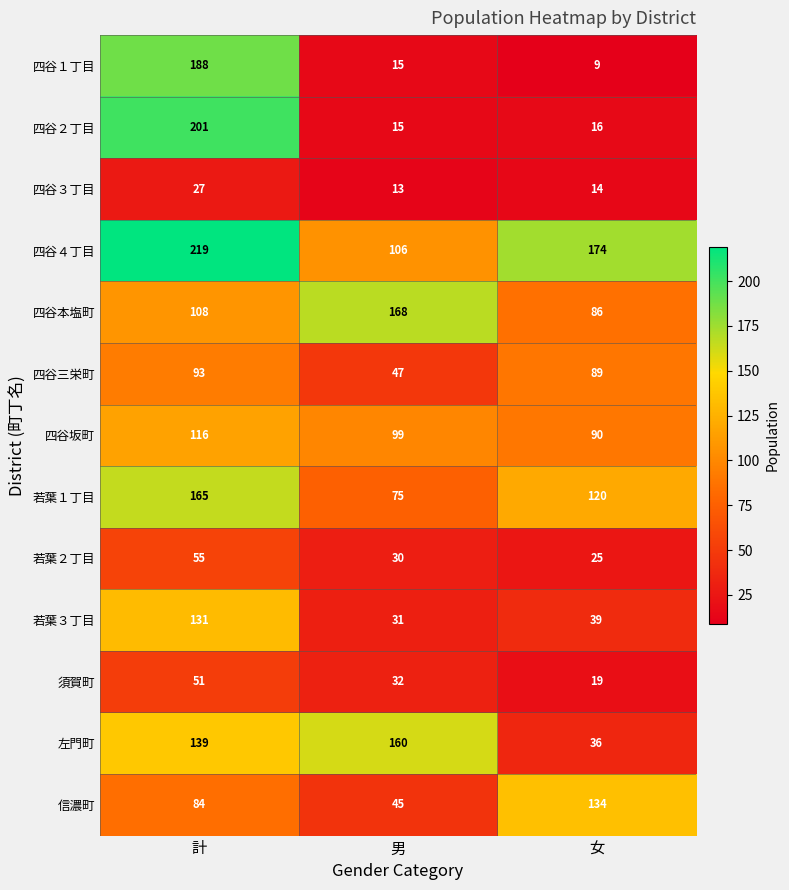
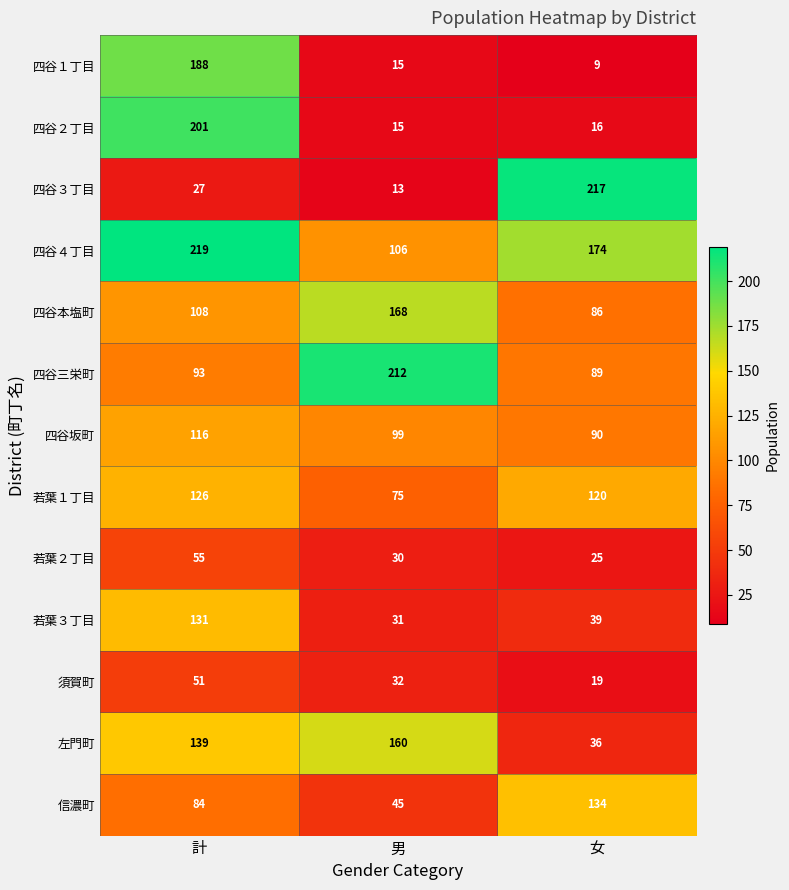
  {
    "四谷１丁目": {
      "計": 188,
      "男": 15,
      "女": 9
    },
    "四谷２丁目": {
      "計": 201,
      "男": 15,
      "女": 16
    },
    "四谷３丁目": {
      "計": 27,
      "男": 13,
-     "女": 14
+     "女": 217
    },
    "四谷４丁目": {
      "計": 219,
      "男": 106,
      "女": 174
    },
    "四谷本塩町": {
      "計": 108,
      "男": 168,
      "女": 86
    },
    "四谷三栄町": {
      "計": 93,
-     "男": 47,
+     "男": 212,
      "女": 89
    },
    "四谷坂町": {
      "計": 116,
      "男": 99,
      "女": 90
    },
    "若葉１丁目": {
-     "計": 165,
+     "計": 126,
      "男": 75,
      "女": 120
    },
    "若葉２丁目": {
      "計": 55,
      "男": 30,
      "女": 25
    },
    "若葉３丁目": {
      "計": 131,
      "男": 31,
      "女": 39
    },
    "須賀町": {
      "計": 51,
      "男": 32,
      "女": 19
    },
    "左門町": {
      "計": 139,
      "男": 160,
      "女": 36
    },
    "信濃町": {
      "計": 84,
      "男": 45,
      "女": 134
    }
  }
